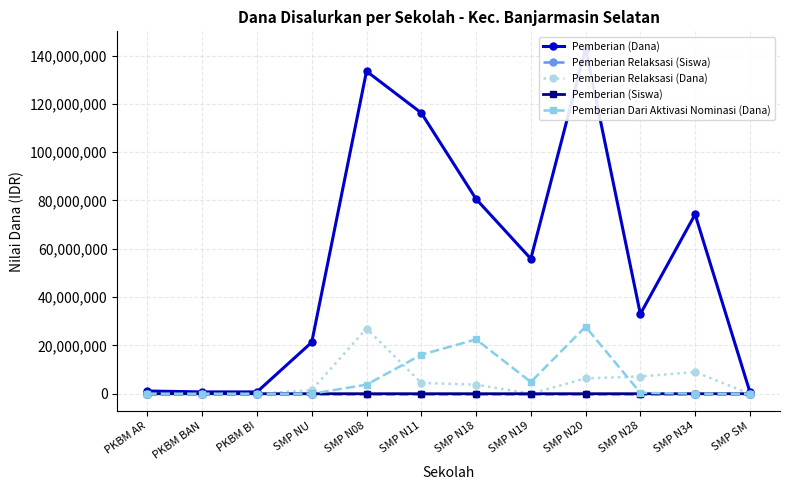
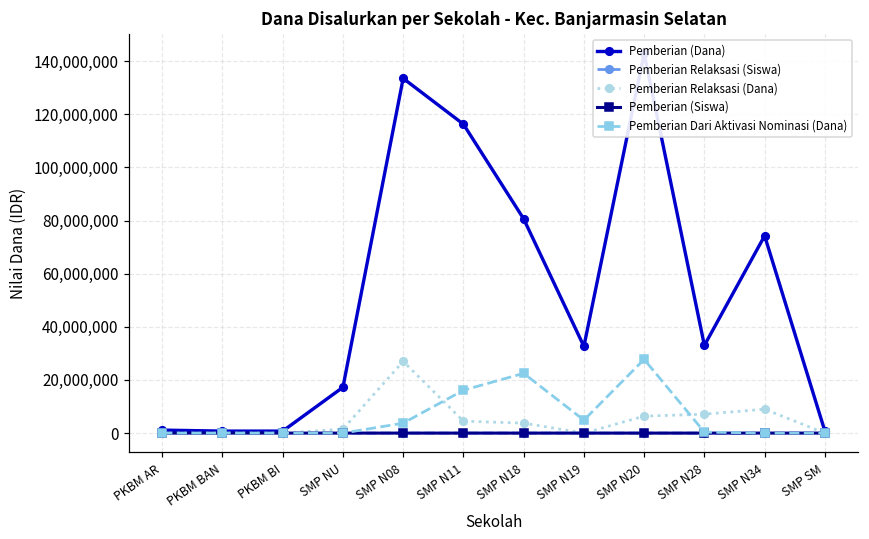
  {
    "Pemberian (Dana)": {
      "PKBM AR": "1,000,000",
-     "SMP NU": "21,000,000",
+     "SMP NU": "17,000,000",
      "SMP N08": "134,000,000",
      "SMP N11": "116,000,000",
      "SMP N18": "81,000,000",
-     "SMP N19": "56,000,000",
+     "SMP N19": "33,000,000",
      "SMP N28": "33,000,000",
      "SMP N34": "74,000,000"
    },
    "Pemberian (Siswa)": {
      "SMP N08": "0",
      "SMP N11": "0",
      "SMP N18": "0",
      "SMP N20": "0"
    }
  }
